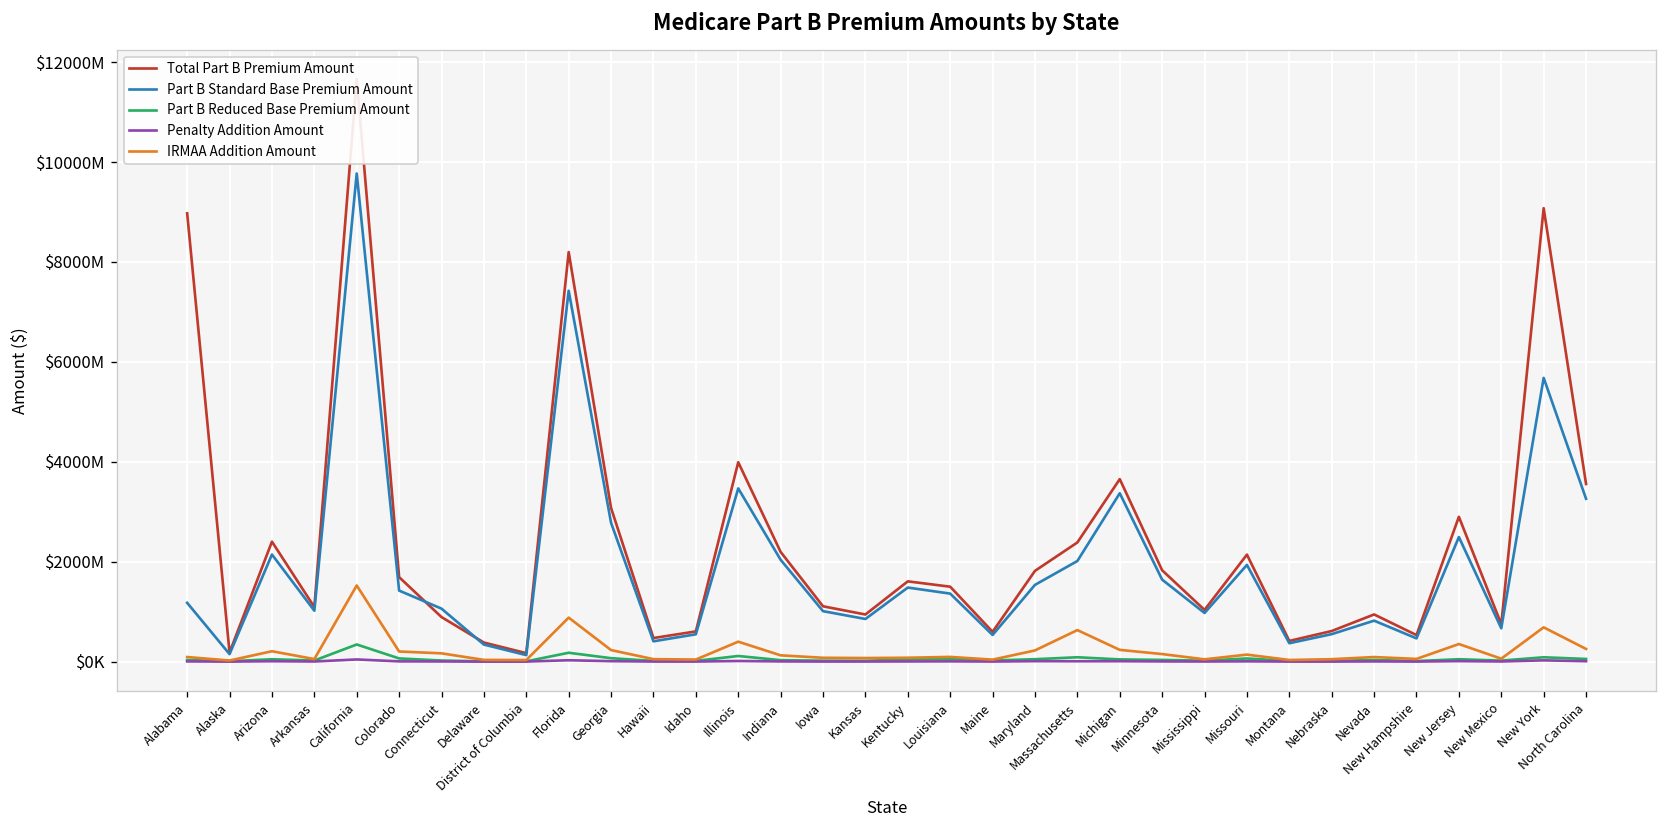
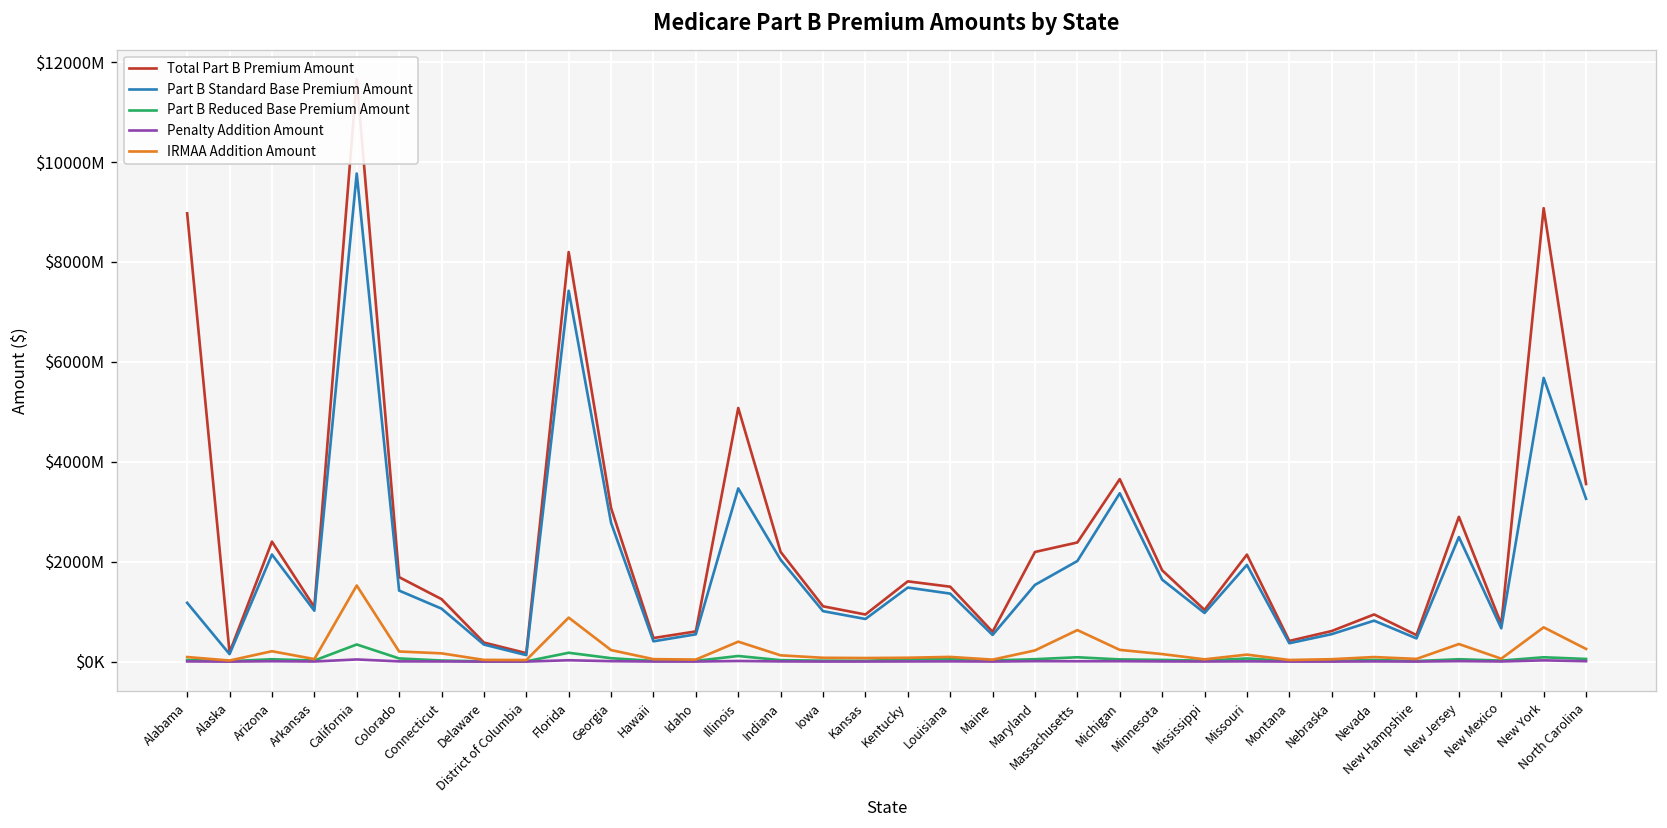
  {
    "Total Part B Premium Amount": {
      "Alabama": "$9000000000",
      "Arizona": "$2400000000",
      "Arkansas": "$1100000000",
      "Colorado": "$1700000000",
-     "Connecticut": "$900000000",
+     "Connecticut": "$1300000000",
      "Florida": "$8200000000",
      "Georgia": "$3100000000",
      "Hawaii": "$500000000",
-     "Illinois": "$4000000000",
+     "Illinois": "$5100000000",
      "Indiana": "$2200000000",
      "Iowa": "$1100000000",
      "Kansas": "$900000000",
      "Kentucky": "$1600000000",
      "Louisiana": "$1500000000",
      "Maine": "$600000000",
-     "Maryland": "$1800000000",
+     "Maryland": "$2200000000",
      "Massachusetts": "$2400000000",
      "Michigan": "$3700000000",
      "Minnesota": "$1800000000",
      "Missouri": "$2100000000",
      "Nebraska": "$600000000",
      "Nevada": "$900000000",
      "New Hampshire": "$500000000",
      "New Jersey": "$2900000000",
      "New Mexico": "$700000000",
      "New York": "$9100000000",
      "North Carolina": "$3600000000"
    },
    "Part B Standard Base Premium Amount": {
      "Alabama": "$1200000000",
      "Arizona": "$2100000000",
      "Arkansas": "$1000000000",
      "California": "$9800000000",
      "Colorado": "$1400000000",
      "Connecticut": "$1100000000",
      "Florida": "$7400000000",
      "Georgia": "$2800000000",
      "Hawaii": "$400000000",
      "Illinois": "$3500000000",
      "Indiana": "$2000000000",
      "Iowa": "$1000000000",
      "Kansas": "$900000000",
      "Kentucky": "$1500000000",
      "Louisiana": "$1400000000",
      "Maine": "$500000000",
      "Maryland": "$1500000000",
      "Massachusetts": "$2000000000",
      "Michigan": "$3400000000",
      "Minnesota": "$1600000000",
      "Missouri": "$1900000000",
      "Nebraska": "$600000000",
      "Nevada": "$800000000",
      "New Hampshire": "$500000000",
      "New Jersey": "$2500000000",
      "New Mexico": "$700000000",
      "New York": "$5700000000",
      "North Carolina": "$3300000000"
    },
    "Part B Reduced Base Premium Amount": {
      "California": "$300000000",
      "Florida": "$200000000",
      "Illinois": "$100000000",
      "Massachusetts": "$100000000",
      "New York": "$100000000"
    },
    "Penalty Addition Amount": {
      "California": "$0",
      "Florida": "$0",
      "Illinois": "$0",
      "Massachusetts": "$0",
      "New York": "$0"
    },
    "IRMAA Addition Amount": {
      "Arizona": "$200000000",
      "California": "$1500000000",
      "Colorado": "$200000000",
      "Connecticut": "$200000000",
      "Florida": "$900000000",
      "Georgia": "$200000000",
      "Illinois": "$400000000",
      "Indiana": "$100000000",
      "Maryland": "$200000000",
      "Massachusetts": "$600000000",
      "Michigan": "$200000000",
      "Minnesota": "$200000000",
      "Missouri": "$100000000",
      "New Jersey": "$400000000",
      "New York": "$700000000",
      "North Carolina": "$300000000"
    }
  }
